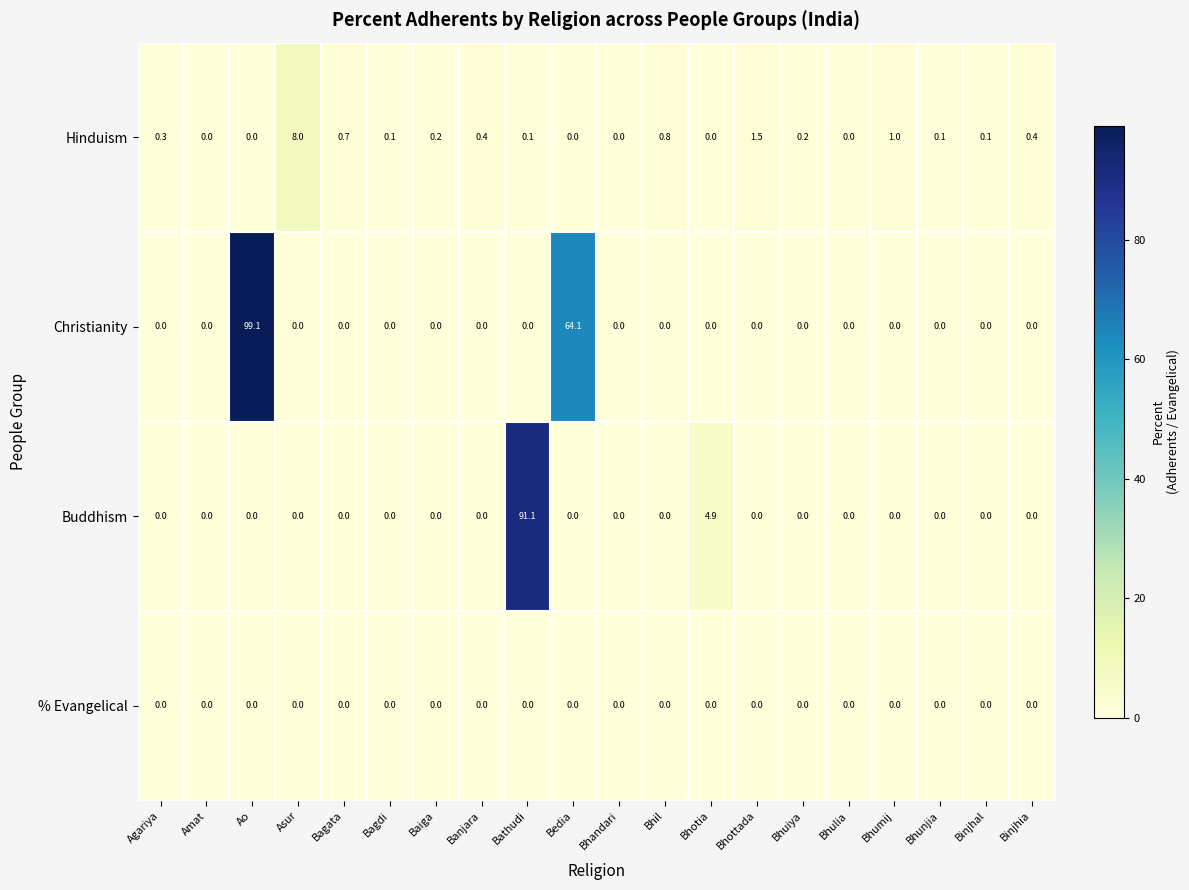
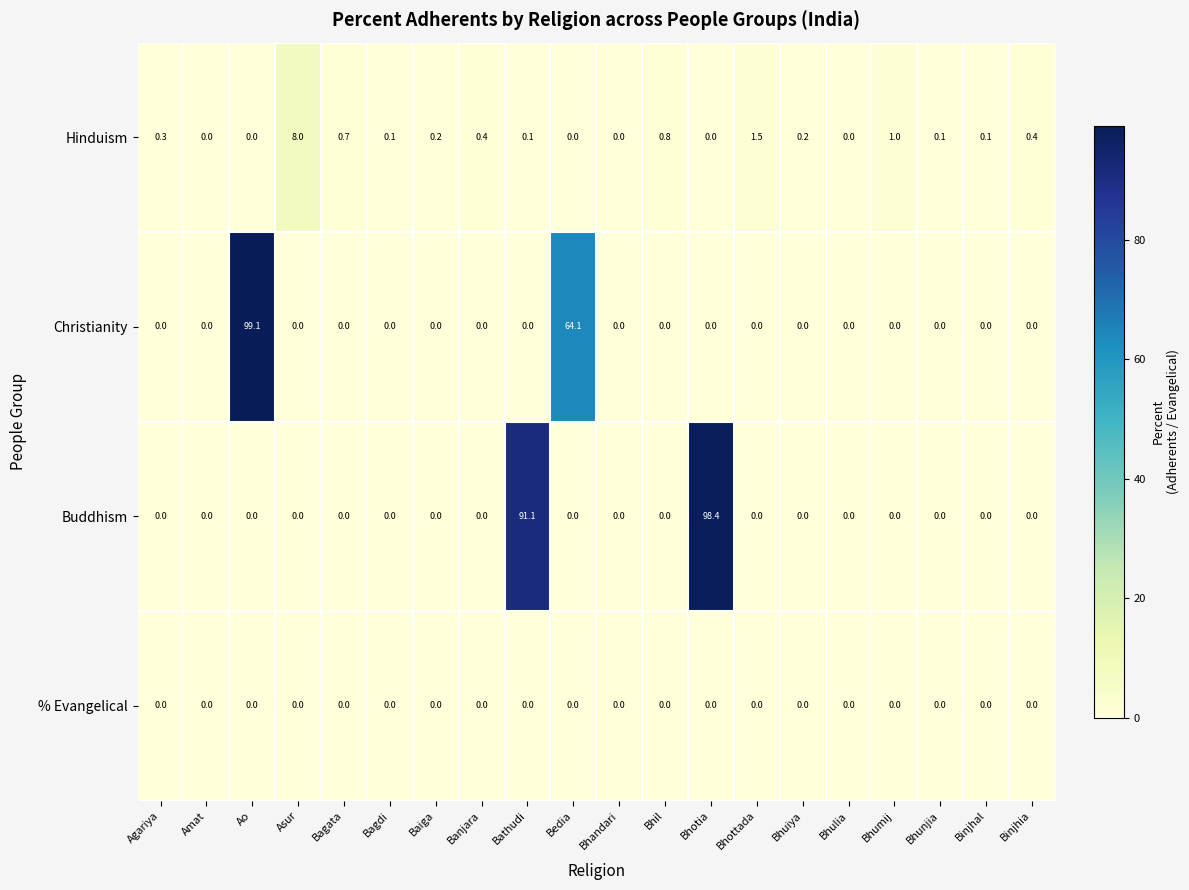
  {
    "Hinduism": {
      "Agariya": 0.3,
      "Amat": 0.0,
      "Ao": 0.0,
      "Asur": 8.0,
      "Bagata": 0.7,
      "Bagdi": 0.1,
      "Baiga": 0.2,
      "Banjara": 0.4,
      "Bathudi": 0.1,
      "Bedia": 0.0,
      "Bhandari": 0.0,
      "Bhil": 0.8,
      "Bhotia": 0.0,
      "Bhottada": 1.5,
      "Bhuiya": 0.2,
      "Bhulia": 0.0,
      "Bhumij": 1.0,
      "Bhunjia": 0.1,
      "Binjhal": 0.1,
      "Binjhia": 0.4
    },
    "Christianity": {
      "Agariya": 0.0,
      "Amat": 0.0,
      "Ao": 99.1,
      "Asur": 0.0,
      "Bagata": 0.0,
      "Bagdi": 0.0,
      "Baiga": 0.0,
      "Banjara": 0.0,
      "Bathudi": 0.0,
      "Bedia": 64.1,
      "Bhandari": 0.0,
      "Bhil": 0.0,
      "Bhotia": 0.0,
      "Bhottada": 0.0,
      "Bhuiya": 0.0,
      "Bhulia": 0.0,
      "Bhumij": 0.0,
      "Bhunjia": 0.0,
      "Binjhal": 0.0,
      "Binjhia": 0.0
    },
    "Buddhism": {
      "Agariya": 0.0,
      "Amat": 0.0,
      "Ao": 0.0,
      "Asur": 0.0,
      "Bagata": 0.0,
      "Bagdi": 0.0,
      "Baiga": 0.0,
      "Banjara": 0.0,
      "Bathudi": 91.1,
      "Bedia": 0.0,
      "Bhandari": 0.0,
      "Bhil": 0.0,
-     "Bhotia": 4.9,
+     "Bhotia": 98.4,
      "Bhottada": 0.0,
      "Bhuiya": 0.0,
      "Bhulia": 0.0,
      "Bhumij": 0.0,
      "Bhunjia": 0.0,
      "Binjhal": 0.0,
      "Binjhia": 0.0
    },
    "% Evangelical": {
      "Agariya": 0.0,
      "Amat": 0.0,
      "Ao": 0.0,
      "Asur": 0.0,
      "Bagata": 0.0,
      "Bagdi": 0.0,
      "Baiga": 0.0,
      "Banjara": 0.0,
      "Bathudi": 0.0,
      "Bedia": 0.0,
      "Bhandari": 0.0,
      "Bhil": 0.0,
      "Bhotia": 0.0,
      "Bhottada": 0.0,
      "Bhuiya": 0.0,
      "Bhulia": 0.0,
      "Bhumij": 0.0,
      "Bhunjia": 0.0,
      "Binjhal": 0.0,
      "Binjhia": 0.0
    }
  }
